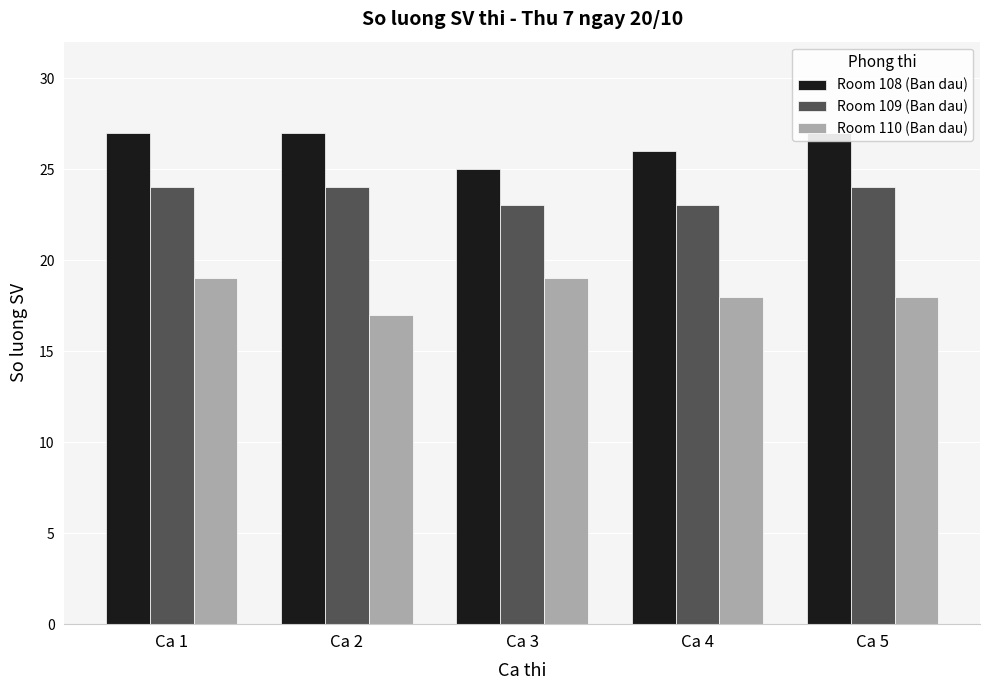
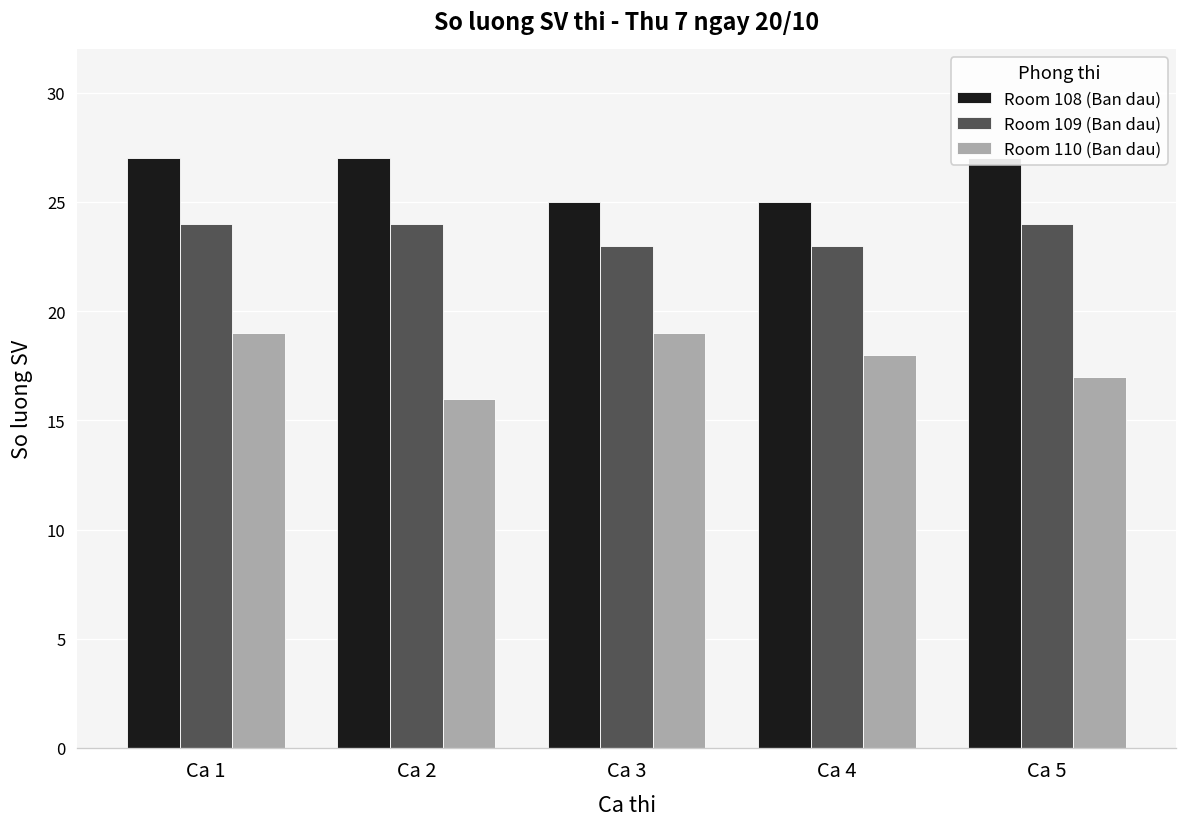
  {
    "Room 108 (Ban dau)": {
      "Ca 1": 27,
      "Ca 2": 27,
      "Ca 3": 25,
-     "Ca 4": 26
+     "Ca 4": 25
    },
    "Room 109 (Ban dau)": {
      "Ca 1": 24,
      "Ca 2": 24,
      "Ca 3": 23,
      "Ca 4": 23,
      "Ca 5": 24
    },
    "Room 110 (Ban dau)": {
      "Ca 1": 19,
-     "Ca 2": 17,
+     "Ca 2": 16,
      "Ca 3": 19,
      "Ca 4": 18,
-     "Ca 5": 18
+     "Ca 5": 17
    }
  }
